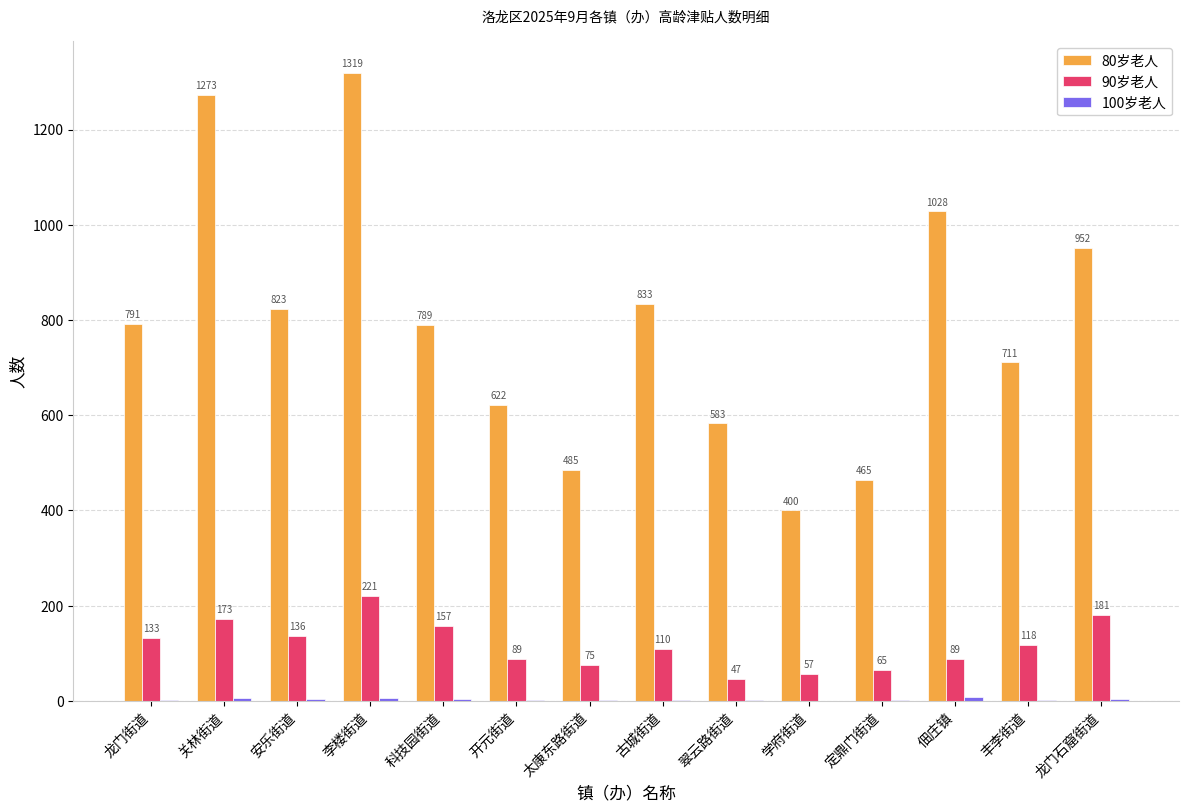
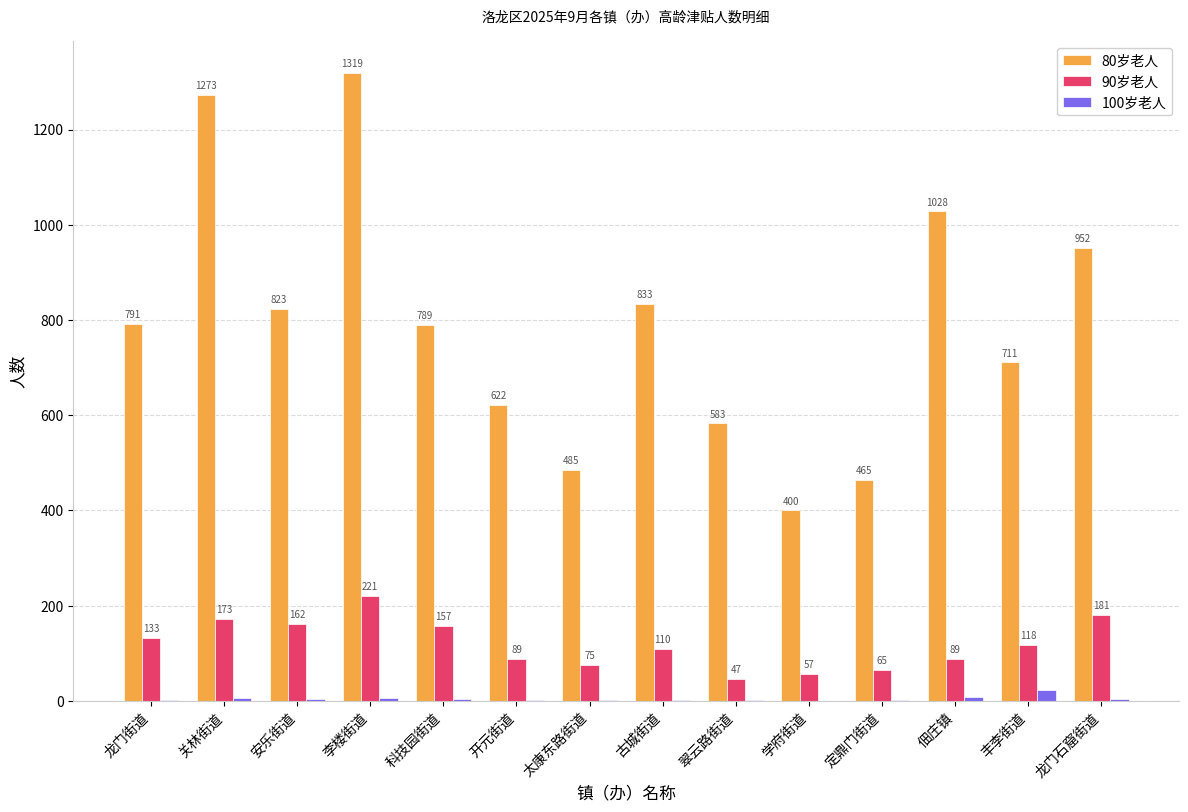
  {
    "80岁老人": {
      "龙门街道": 791,
      "关林街道": 1273,
      "安乐街道": 823,
      "李楼街道": 1319,
      "科技园街道": 789,
      "开元街道": 622,
      "太康东路街道": 485,
      "古城街道": 833,
      "翠云路街道": 583,
      "学府街道": 400,
      "定鼎门街道": 465,
      "佃庄镇": 1028,
      "丰李街道": 711,
      "龙门石窟街道": 952
    },
    "90岁老人": {
      "龙门街道": 133,
      "关林街道": 173,
-     "安乐街道": 136,
+     "安乐街道": 162,
      "李楼街道": 221,
      "科技园街道": 157,
      "开元街道": 89,
      "太康东路街道": 75,
      "古城街道": 110,
      "翠云路街道": 47,
      "学府街道": 57,
      "定鼎门街道": 65,
      "佃庄镇": 89,
      "丰李街道": 118,
      "龙门石窟街道": 181
    },
    "100岁老人": {
      "关林街道": 10,
      "李楼街道": 10,
      "学府街道": 0,
      "佃庄镇": 10,
-     "丰李街道": 0
+     "丰李街道": 20
    }
  }
